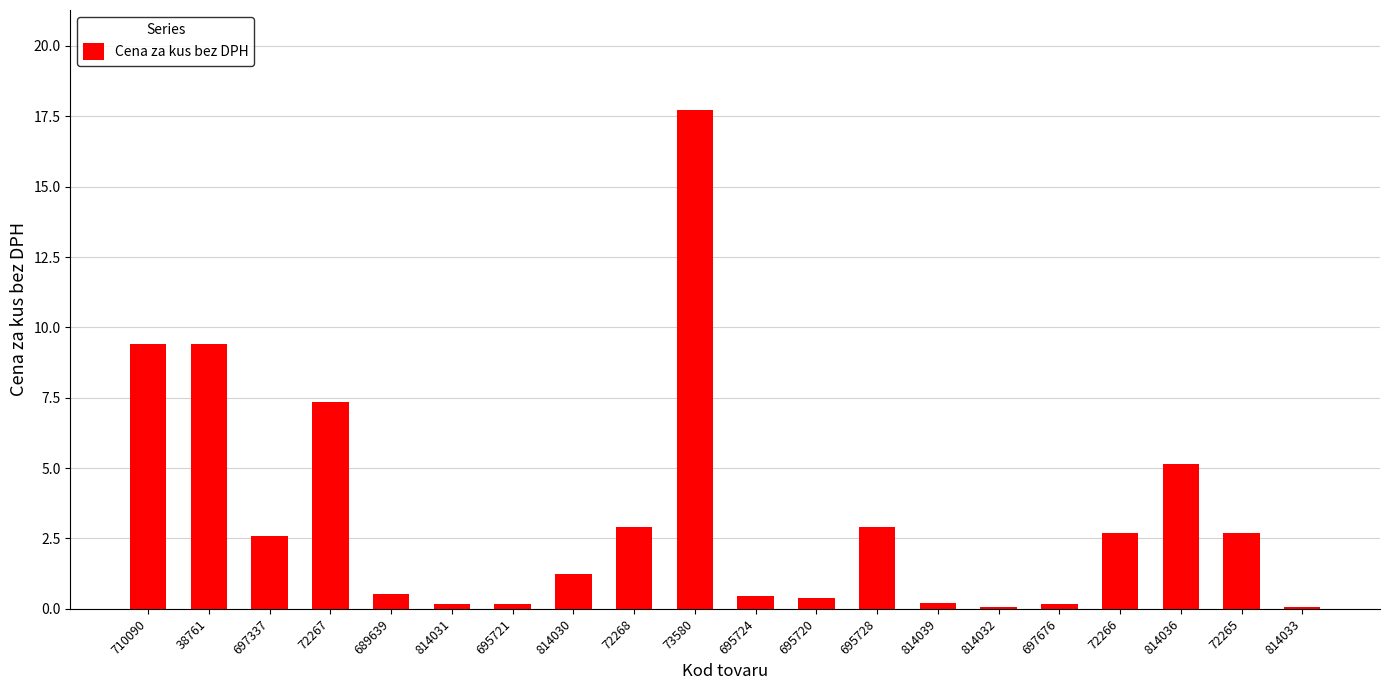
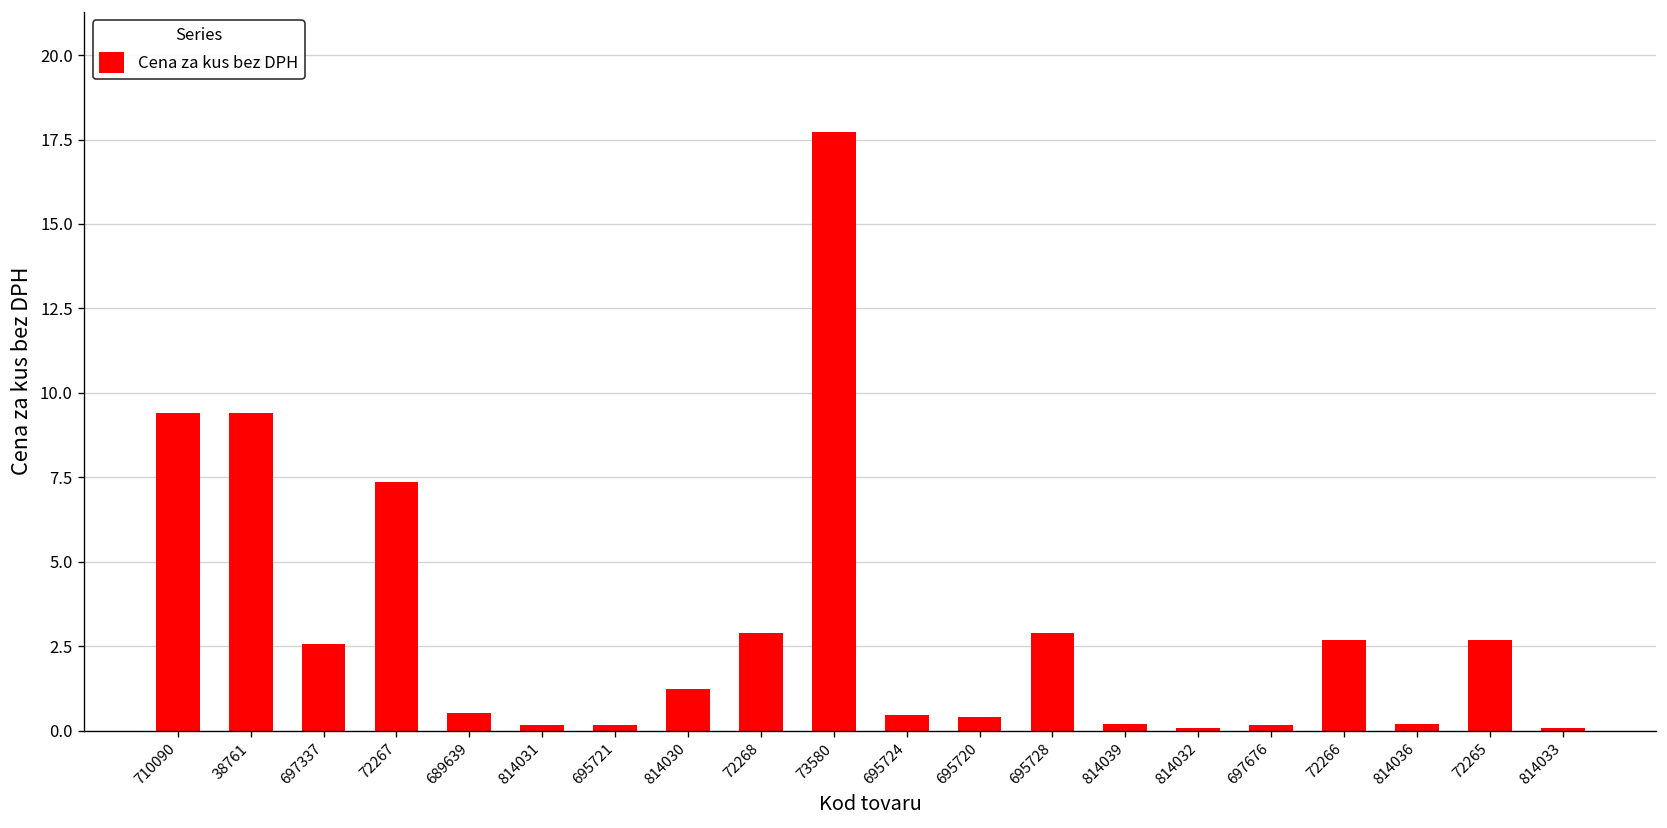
  {
    "710090": 9.4,
    "38761": 9.4,
    "697337": 2.6,
    "72267": 7.4,
    "689639": 0.5,
    "814031": 0.2,
    "695721": 0.2,
    "814030": 1.2,
    "72268": 2.9,
    "73580": 17.7,
    "695724": 0.5,
    "695720": 0.4,
    "695728": 2.9,
    "814039": 0.2,
    "697676": 0.2,
    "72266": 2.7,
-   "814036": 5.1,
+   "814036": 0.2,
    "72265": 2.7
  }
